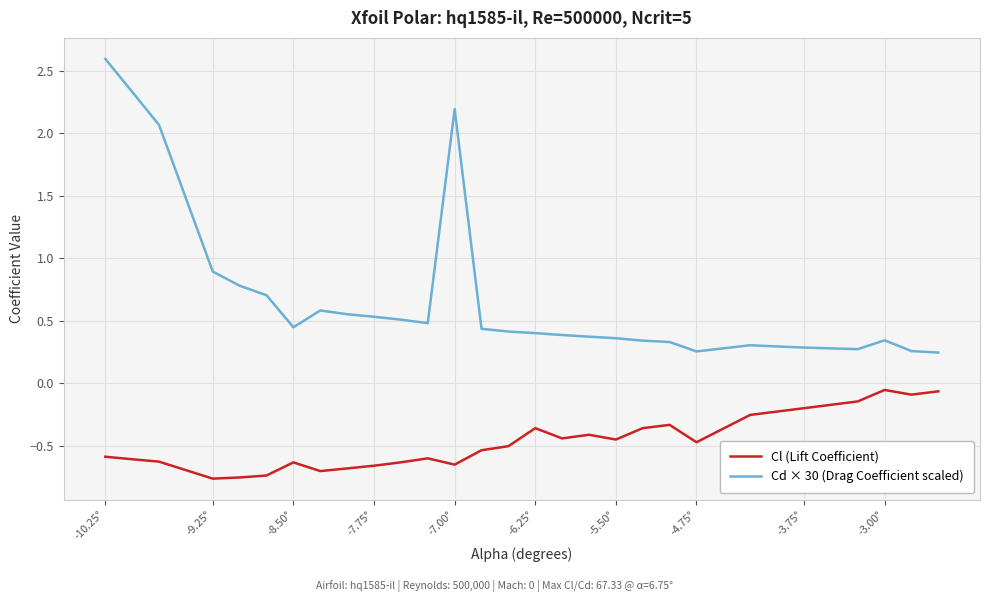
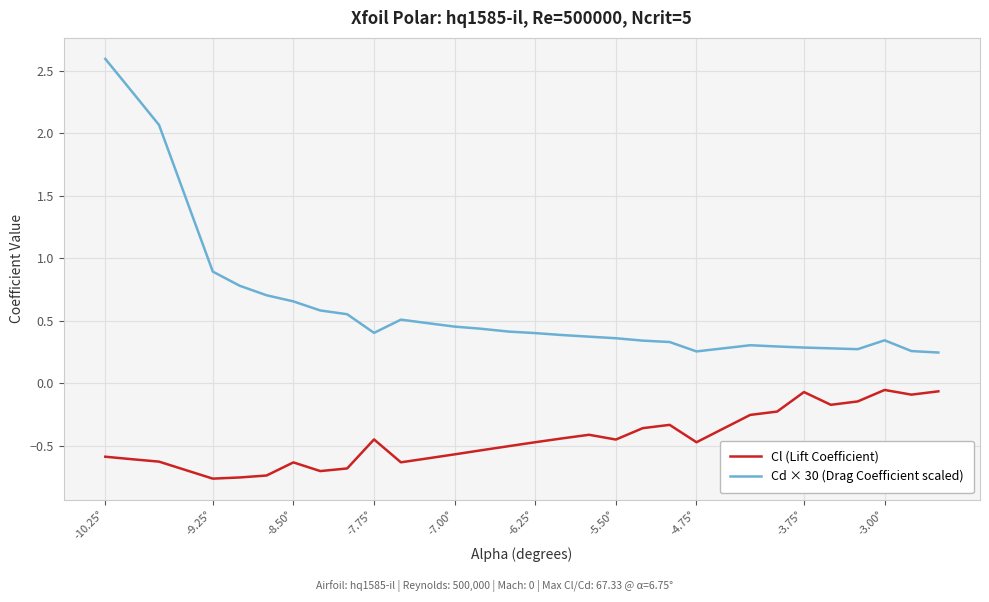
  {
    "Cl (Lift Coefficient)": {
      "-10.25°": -0.59,
      "-9.25°": -0.77,
      "-8.50°": -0.64,
-     "-7.75°": -0.66,
-     "-7.00°": -0.65,
-     "-6.25°": -0.36,
+     "-7.75°": -0.45,
+     "-7.00°": -0.57,
+     "-6.25°": -0.47,
      "-5.50°": -0.45,
      "-4.75°": -0.47,
-     "-3.75°": -0.20,
+     "-3.75°": -0.07,
      "-3.00°": -0.06
    },
    "Cd × 30 (Drag Coefficient scaled)": {
      "-10.25°": 2.60,
      "-9.25°": 0.89,
-     "-8.50°": 0.45,
-     "-7.75°": 0.53,
-     "-7.00°": 2.19,
+     "-8.50°": 0.65,
+     "-7.75°": 0.40,
+     "-7.00°": 0.45,
      "-6.25°": 0.40,
      "-5.50°": 0.36,
      "-4.75°": 0.25,
      "-3.75°": 0.28,
      "-3.00°": 0.34
    }
  }
